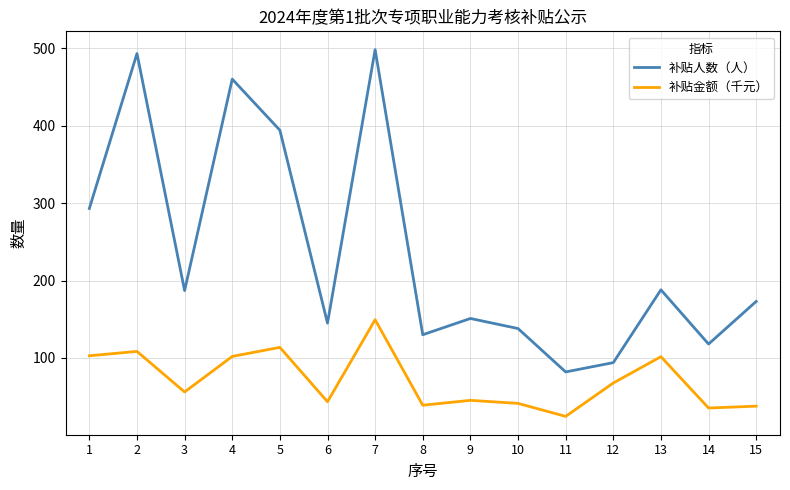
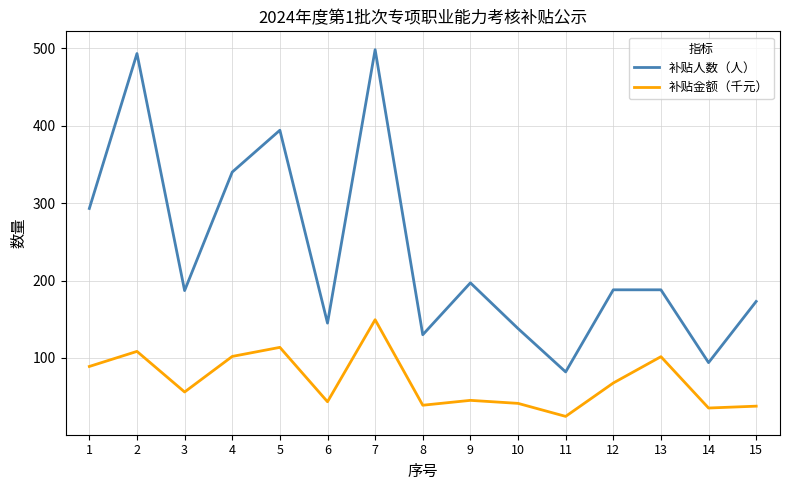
  {
    "补贴人数（人）": {
      "1": 290,
      "2": 490,
      "3": 190,
-     "4": 460,
+     "4": 340,
      "5": 390,
      "6": 150,
      "7": 500,
      "8": 130,
-     "9": 150,
+     "9": 200,
      "10": 140,
      "11": 80,
-     "12": 90,
+     "12": 190,
      "13": 190,
-     "14": 120,
+     "14": 90,
      "15": 170
    },
    "补贴金额（千元）": {
-     "1": 100,
+     "1": 90,
      "2": 110,
      "3": 60,
      "4": 100,
      "5": 110,
      "6": 40,
      "7": 150,
      "8": 40,
      "9": 50,
      "10": 40,
      "11": 20,
      "12": 70,
      "13": 100,
      "14": 40,
      "15": 40
    }
  }
